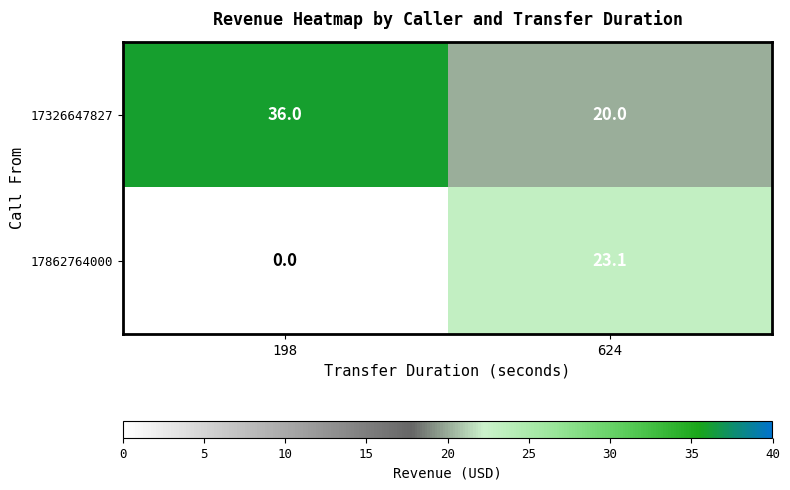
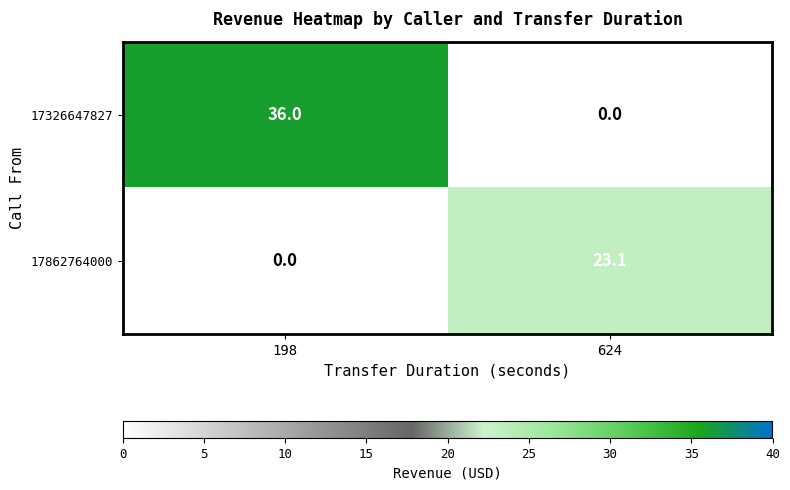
  {
    "17326647827": {
      "198": 36.0,
-     "624": 20.0
+     "624": 0.0
    },
    "17862764000": {
      "198": 0.0,
      "624": 23.1
    }
  }
